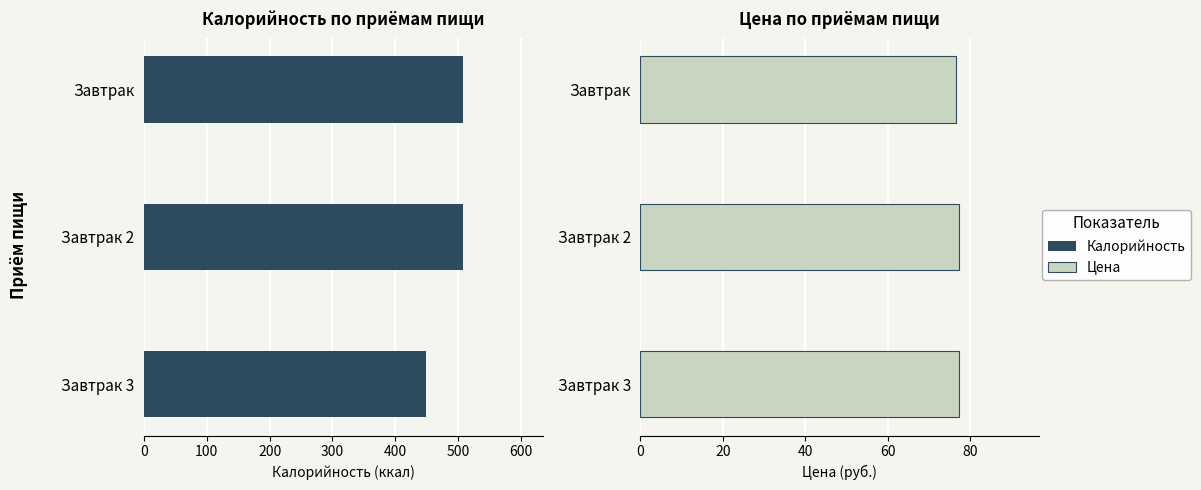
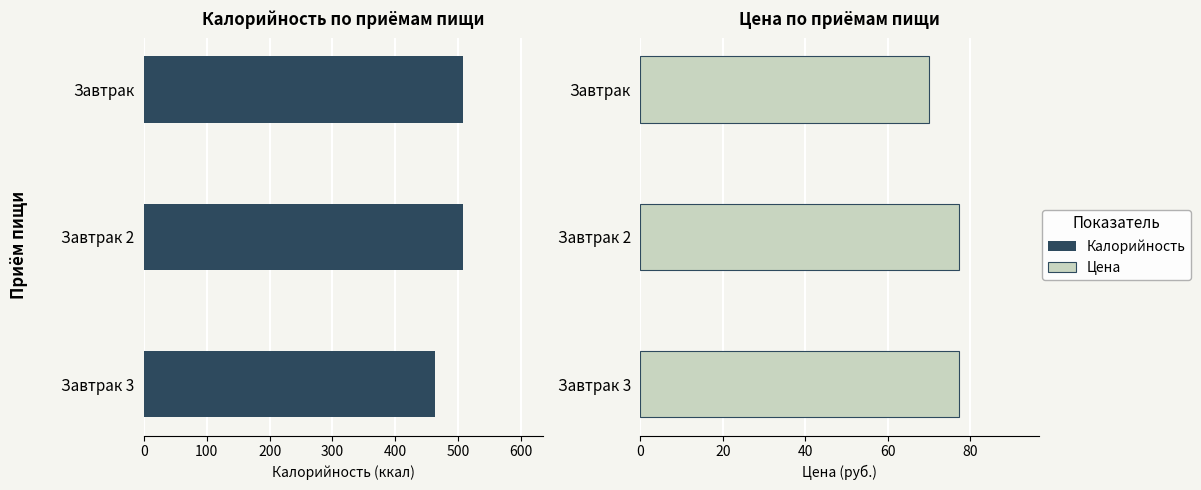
  {
    "Калорийность по приёмам пищи": {
      "Завтрак": 510,
      "Завтрак 2": 510,
-     "Завтрак 3": 450
+     "Завтрак 3": 460
    },
    "Цена по приёмам пищи": {
-     "Завтрак": 77,
+     "Завтрак": 70,
      "Завтрак 2": 77,
      "Завтрак 3": 77
    }
  }
